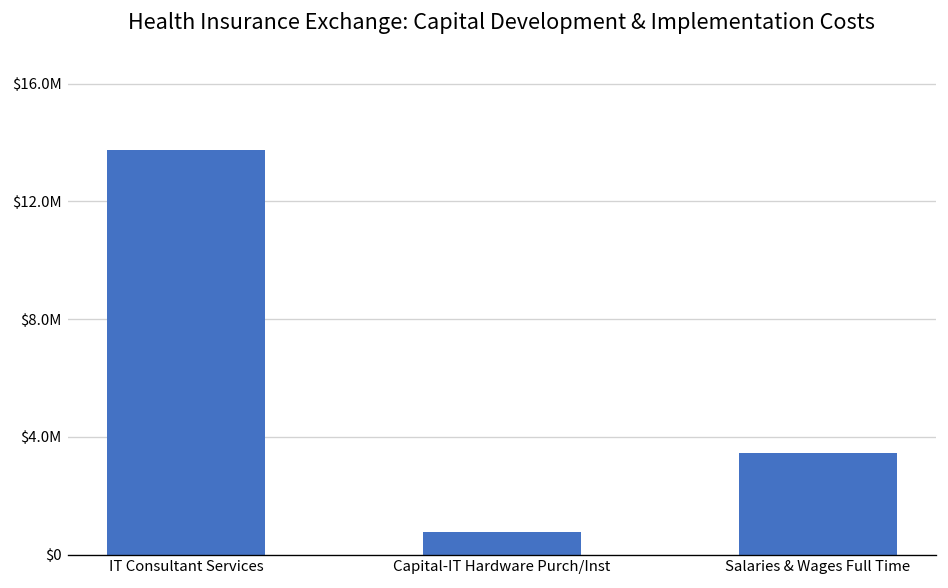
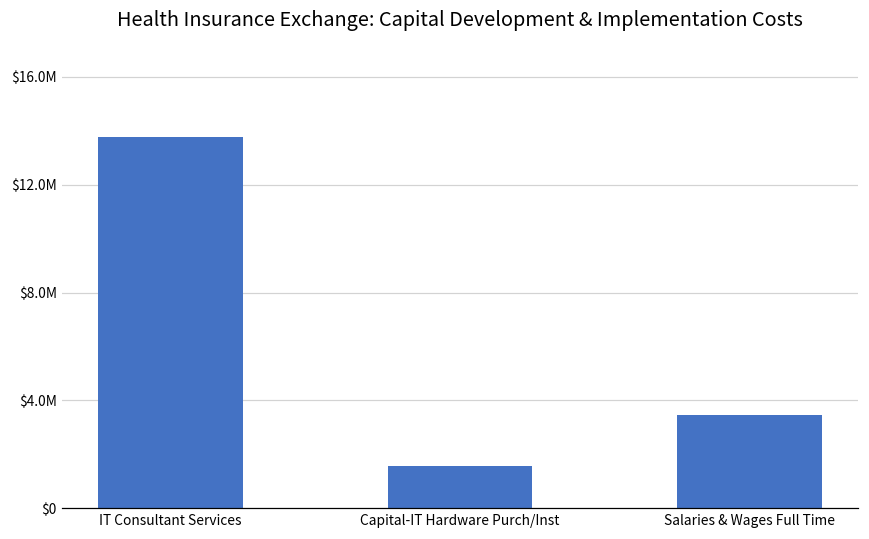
  {
    "IT Consultant Services": "$13700000",
-   "Capital-IT Hardware Purch/Inst": "$800000",
+   "Capital-IT Hardware Purch/Inst": "$1600000",
    "Salaries & Wages Full Time": "$3400000"
  }
